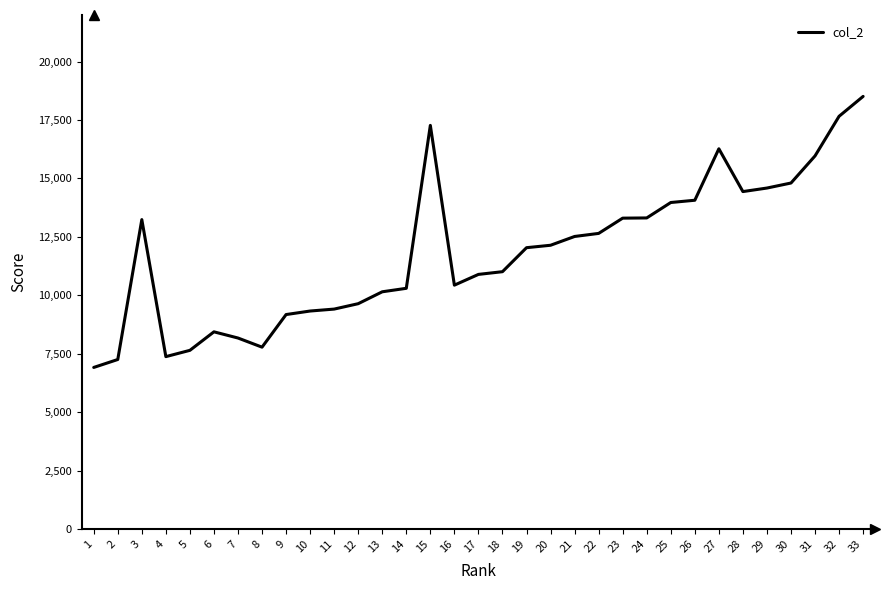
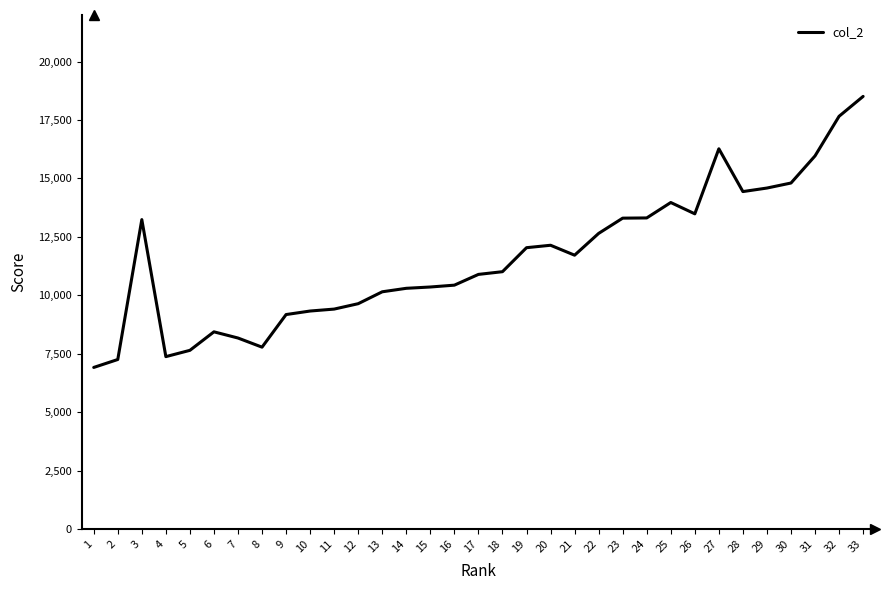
  {
    "1": "6,900",
    "2": "7,300",
    "3": "13,200",
    "4": "7,400",
    "5": "7,600",
    "6": "8,400",
    "7": "8,200",
    "8": "7,800",
    "9": "9,200",
    "10": "9,300",
    "11": "9,400",
    "12": "9,600",
    "13": "10,200",
    "14": "10,300",
-   "15": "17,300",
+   "15": "10,400",
    "16": "10,400",
    "17": "10,900",
    "18": "11,000",
    "19": "12,000",
    "20": "12,100",
-   "21": "12,500",
+   "21": "11,700",
    "22": "12,600",
    "23": "13,300",
    "24": "13,300",
    "25": "14,000",
-   "26": "14,100",
+   "26": "13,500",
    "27": "16,300",
    "28": "14,400",
    "29": "14,600",
    "30": "14,800",
    "31": "16,000",
    "32": "17,700",
    "33": "18,500"
  }
